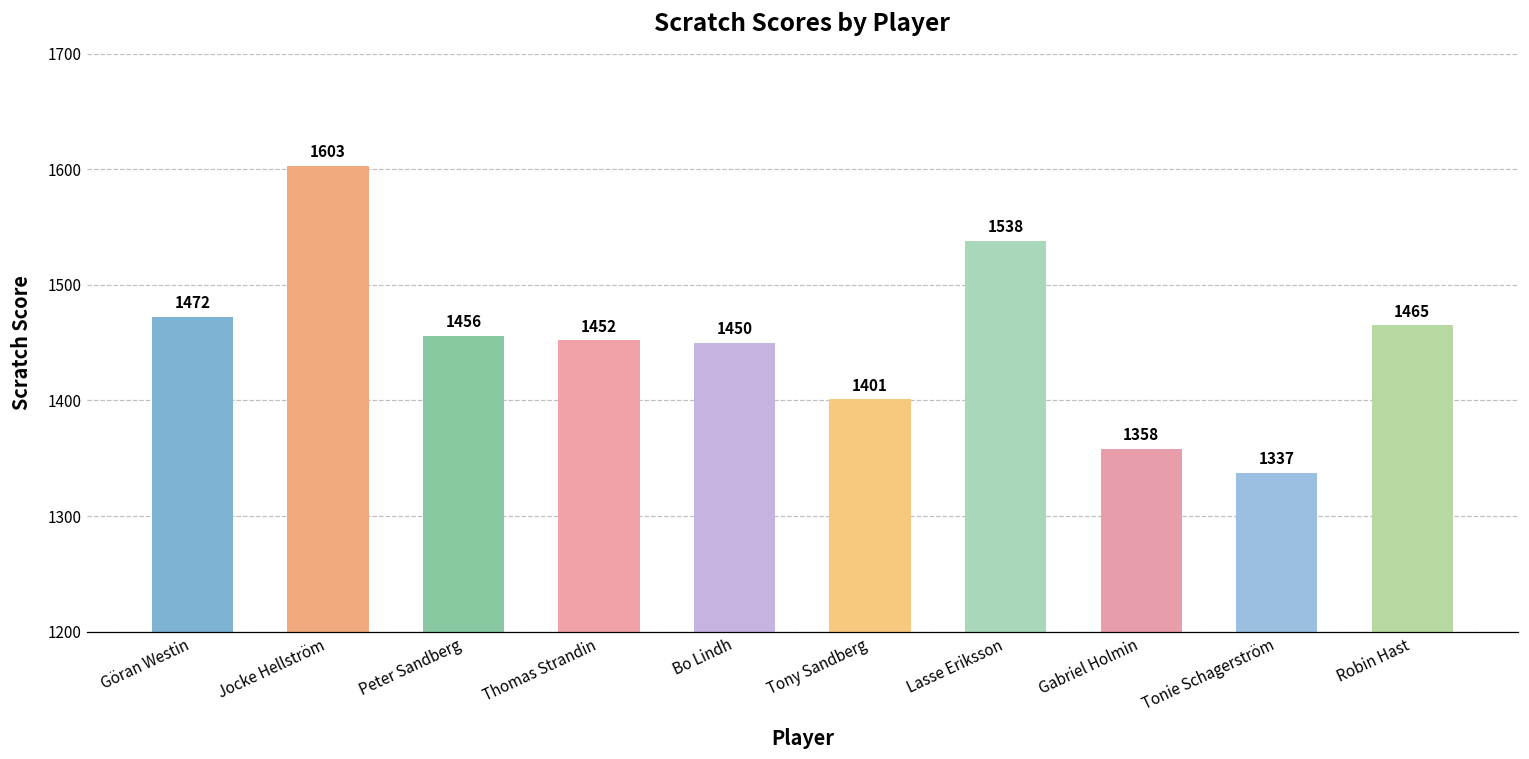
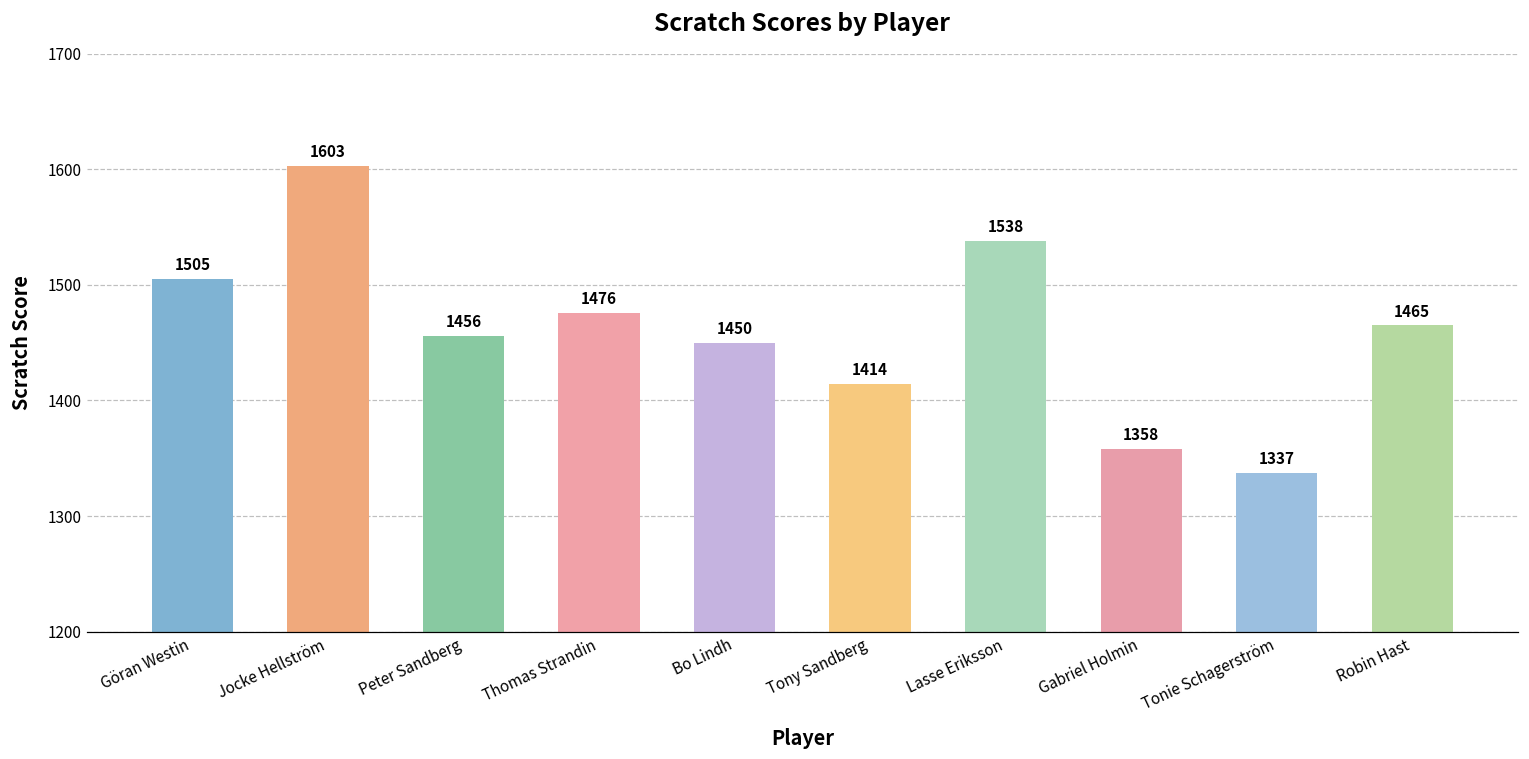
  {
-   "Göran Westin": 1472,
+   "Göran Westin": 1505,
    "Jocke Hellström": 1603,
    "Peter Sandberg": 1456,
-   "Thomas Strandin": 1452,
+   "Thomas Strandin": 1476,
    "Bo Lindh": 1450,
-   "Tony Sandberg": 1401,
+   "Tony Sandberg": 1414,
    "Lasse Eriksson": 1538,
    "Gabriel Holmin": 1358,
    "Tonie Schagerström": 1337,
    "Robin Hast": 1465
  }
